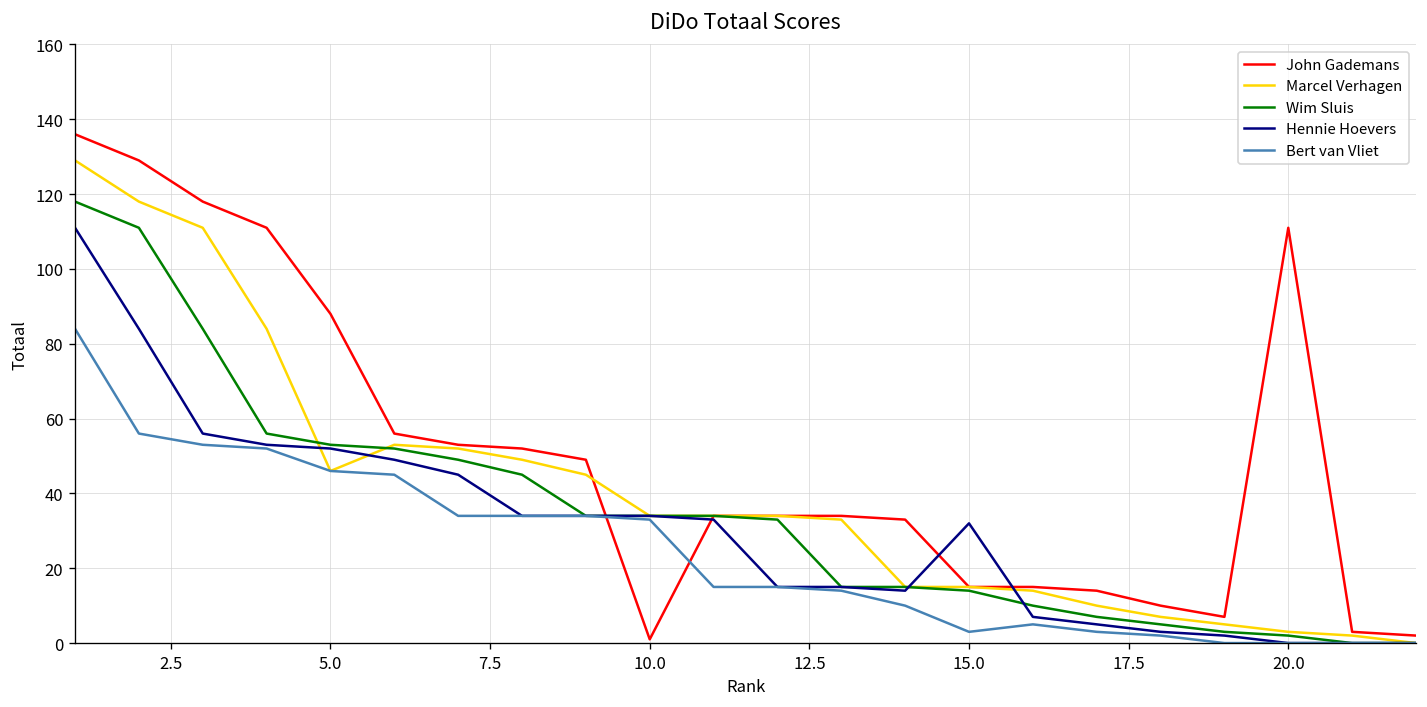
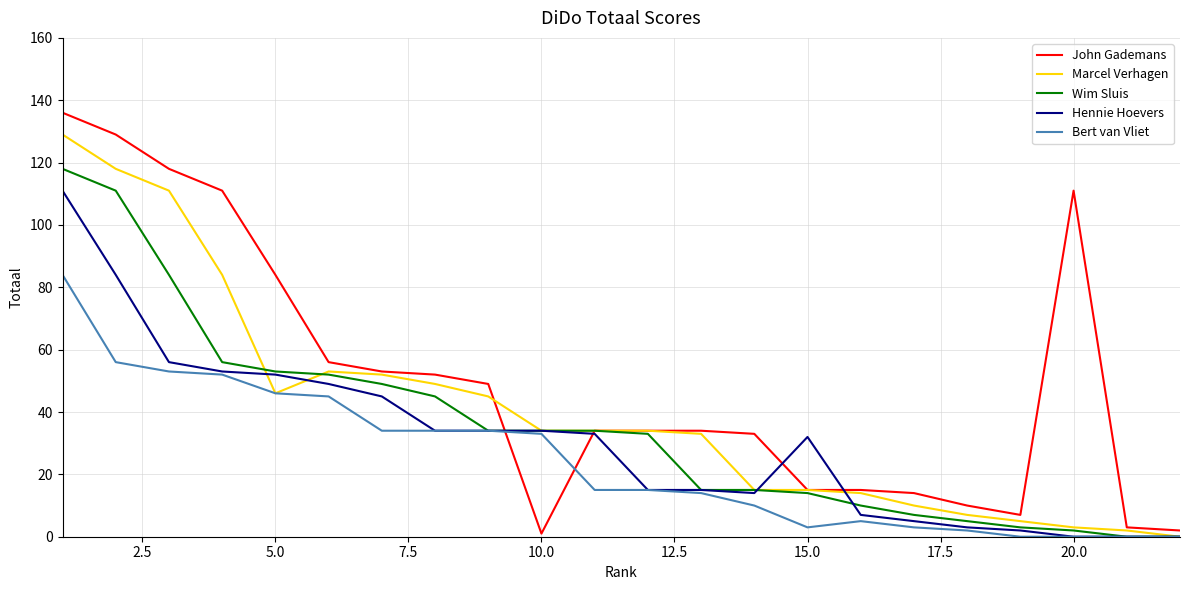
  {
    "John Gademans": {
-     "5.0": 88,
+     "5.0": 84,
      "10.0": 1,
      "20.0": 111
    },
    "Marcel Verhagen": {
      "20.0": 3
    },
    "Wim Sluis": {
      "5.0": 53,
      "15.0": 14,
      "20.0": 2
    },
    "Hennie Hoevers": {
      "5.0": 52,
      "15.0": 32
    },
    "Bert van Vliet": {
      "10.0": 33,
      "15.0": 3
    }
  }
